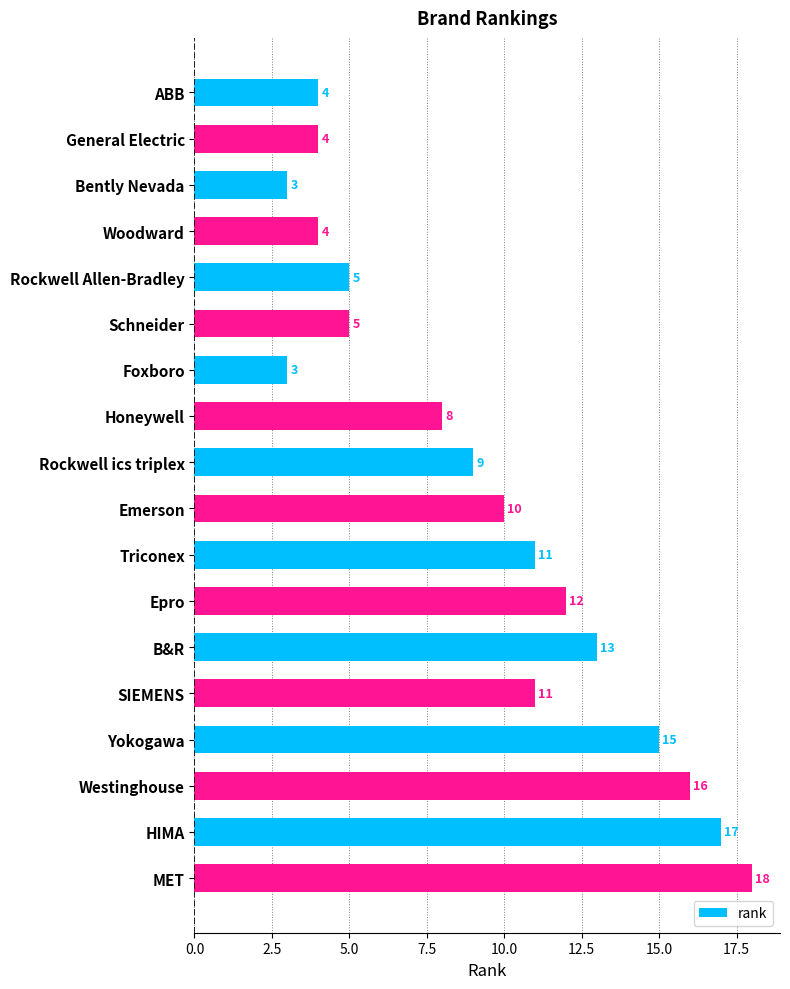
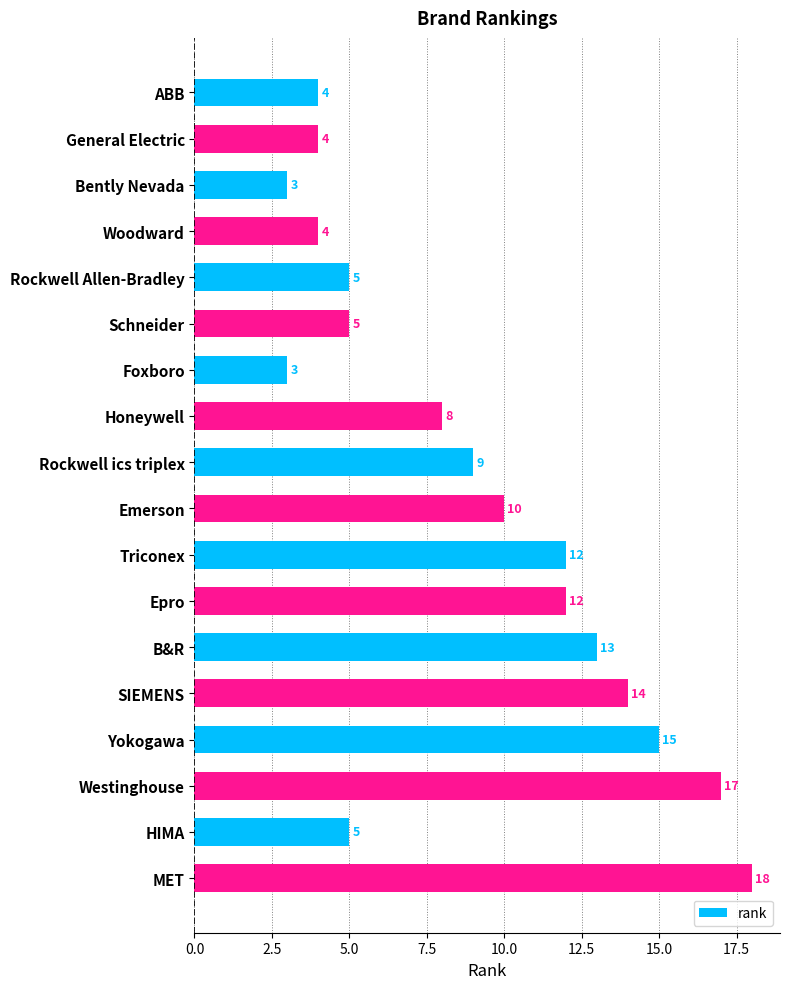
  {
    "ABB": 4,
    "General Electric": 4,
    "Bently Nevada": 3,
    "Woodward": 4,
    "Rockwell Allen-Bradley": 5,
    "Schneider": 5,
    "Foxboro": 3,
    "Honeywell": 8,
    "Rockwell ics triplex": 9,
    "Emerson": 10,
-   "Triconex": 11,
+   "Triconex": 12,
    "Epro": 12,
    "B&R": 13,
-   "SIEMENS": 11,
+   "SIEMENS": 14,
    "Yokogawa": 15,
-   "Westinghouse": 16,
-   "HIMA": 17,
+   "Westinghouse": 17,
+   "HIMA": 5,
    "MET": 18
  }
